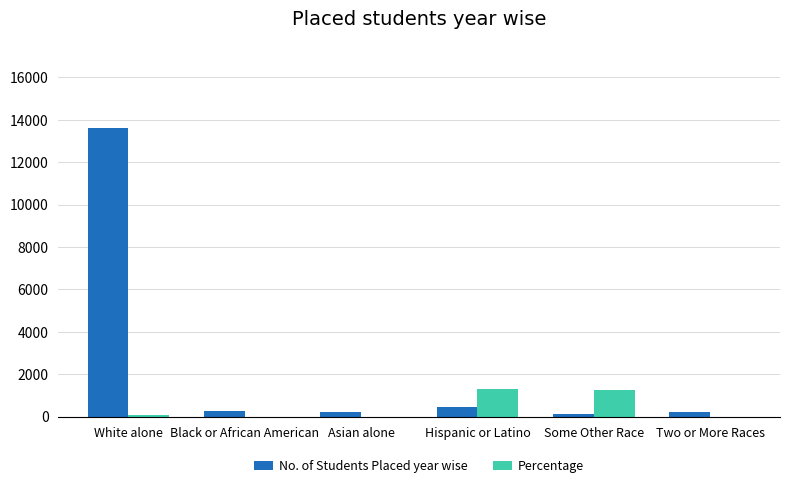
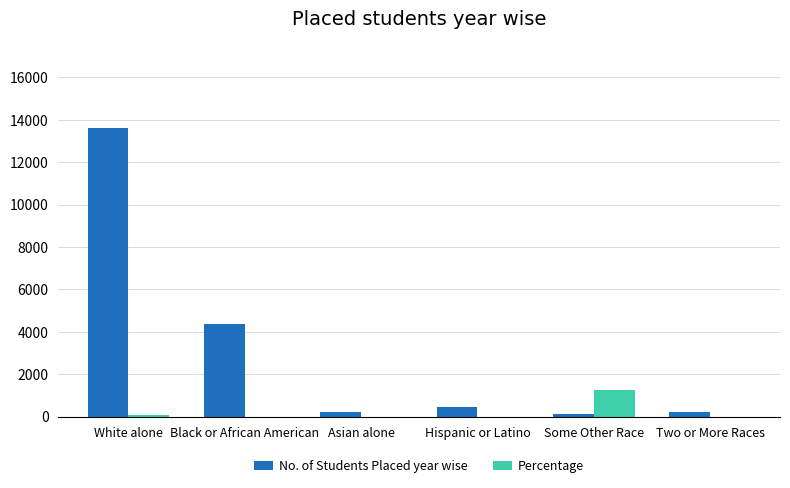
  {
    "No. of Students Placed year wise": {
      "White alone": 13600,
-     "Black or African American": 300,
+     "Black or African American": 4400,
      "Asian alone": 200,
      "Hispanic or Latino": 500,
      "Some Other Race": 100,
      "Two or More Races": 200
    },
    "Percentage": {
-     "Hispanic or Latino": 1300,
+     "Hispanic or Latino": 0,
      "Some Other Race": 1300
    }
  }
